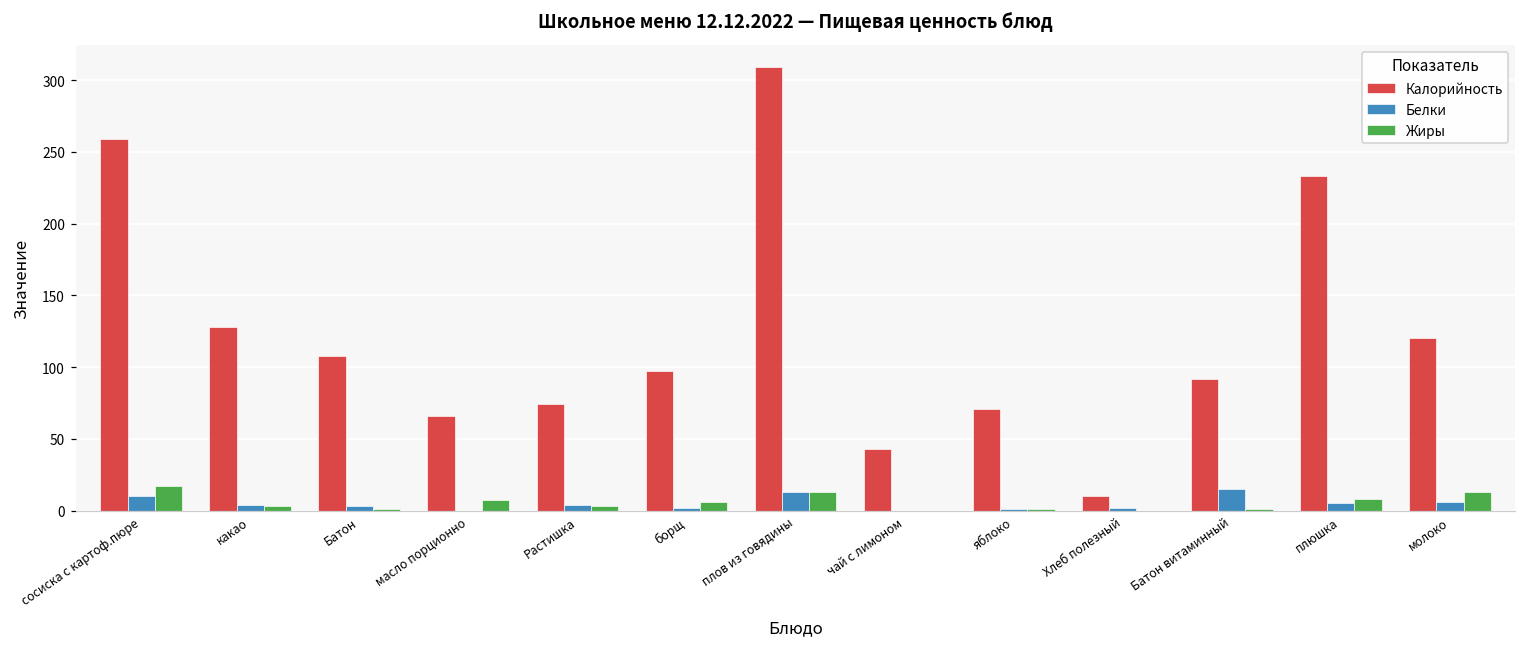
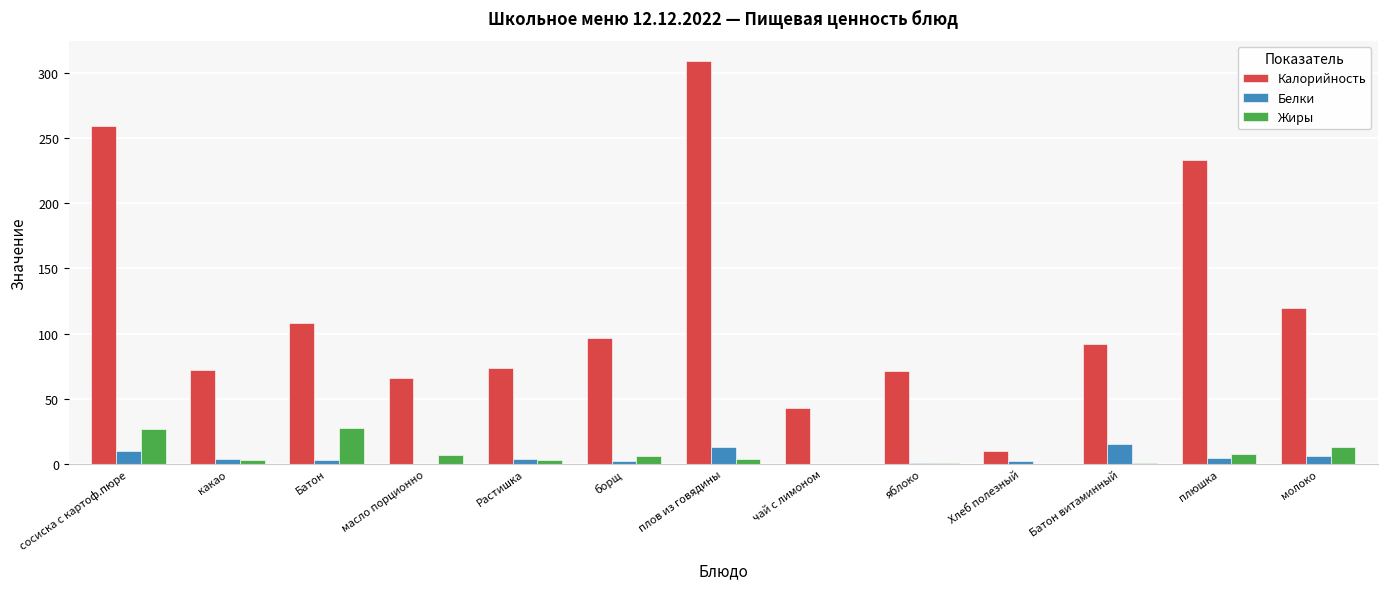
  {
    "Калорийность": {
      "сосиска с картоф.пюре": 259,
-     "какао": 128,
+     "какао": 72,
      "Батон": 108,
      "масло порционно": 66,
      "Растишка": 74,
      "борщ": 97,
      "плов из говядины": 309,
      "чай с лимоном": 43,
      "яблоко": 71,
      "Хлеб полезный": 10,
      "Батон витаминный": 92,
      "плюшка": 233,
      "молоко": 120
    },
    "Белки": {
      "сосиска с картоф.пюре": 10,
      "какао": 4,
      "Батон": 3,
      "масло порционно": 0,
      "Растишка": 4,
      "борщ": 2,
      "плов из говядины": 13,
      "чай с лимоном": 0,
      "Хлеб полезный": 2,
      "Батон витаминный": 15,
      "плюшка": 5,
      "молоко": 6
    },
    "Жиры": {
-     "сосиска с картоф.пюре": 17,
+     "сосиска с картоф.пюре": 27,
      "какао": 3,
-     "Батон": 1,
+     "Батон": 28,
      "масло порционно": 7,
      "Растишка": 3,
      "борщ": 6,
-     "плов из говядины": 13,
+     "плов из говядины": 4,
      "чай с лимоном": 0,
      "Хлеб полезный": 0,
      "плюшка": 8,
      "молоко": 13
    }
  }
